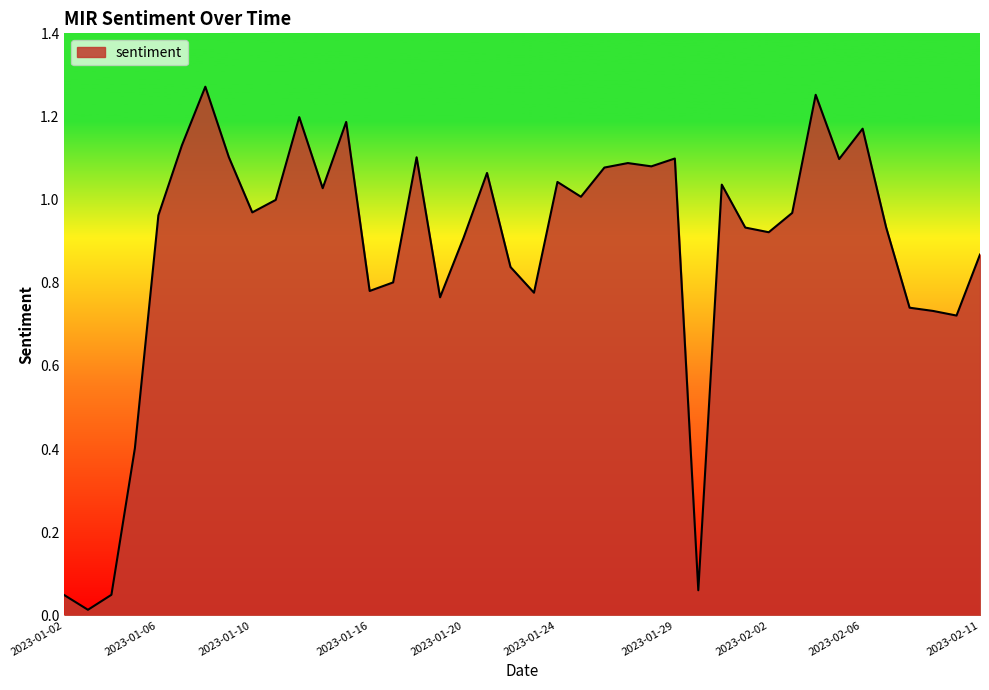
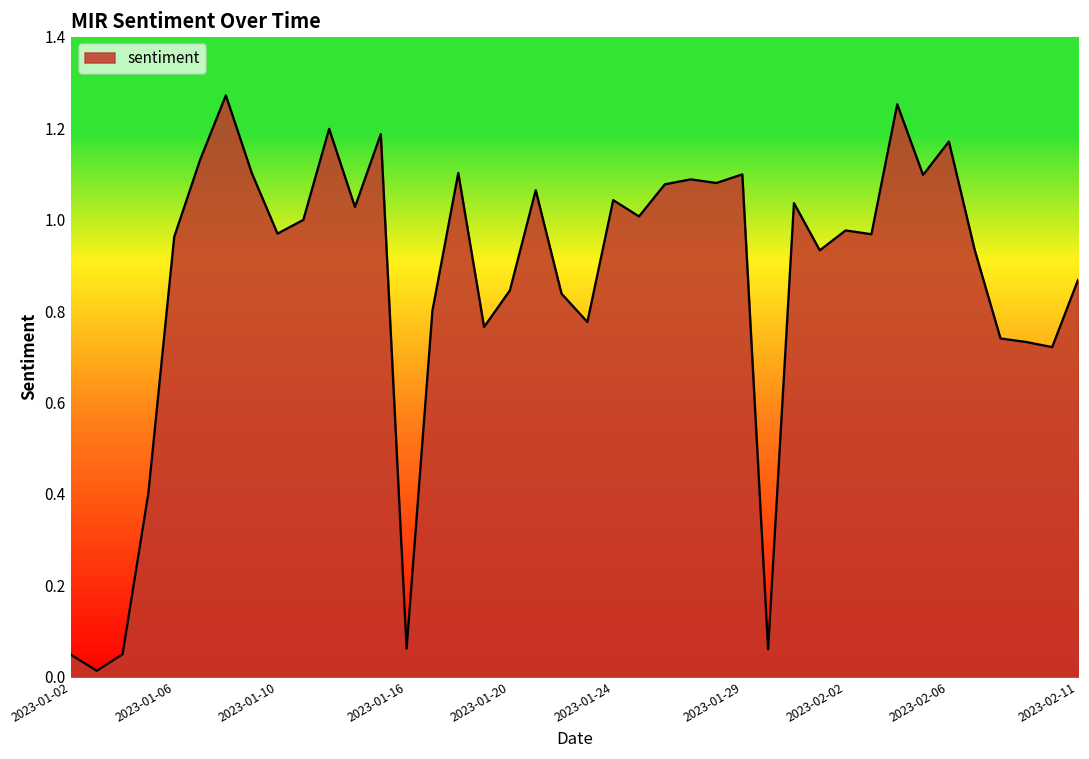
  {
    "2023-01-02": 0.05,
    "2023-01-06": 0.96,
    "2023-01-10": 0.97,
-   "2023-01-16": 0.78,
-   "2023-01-20": 0.91,
+   "2023-01-16": 0.06,
+   "2023-01-20": 0.85,
    "2023-01-24": 1.04,
    "2023-01-29": 1.10,
-   "2023-02-02": 0.92,
+   "2023-02-02": 0.98,
    "2023-02-06": 1.17,
    "2023-02-11": 0.87
  }
